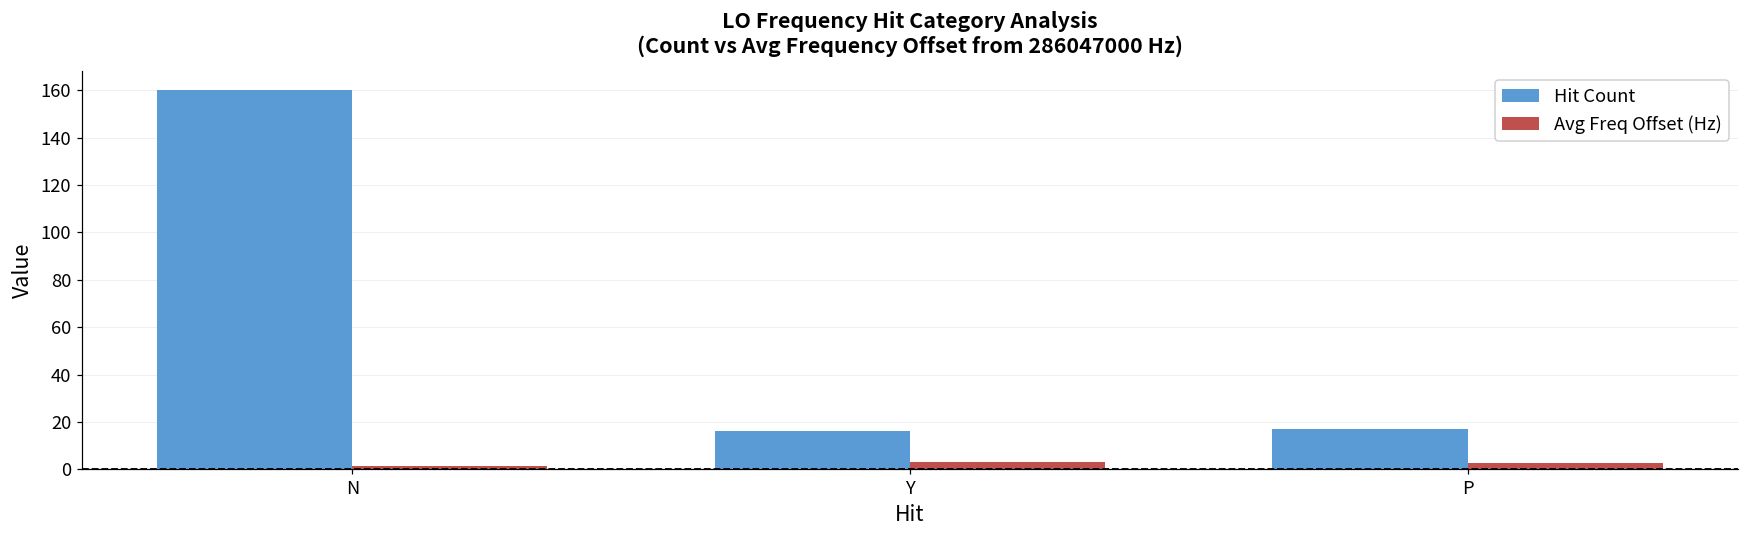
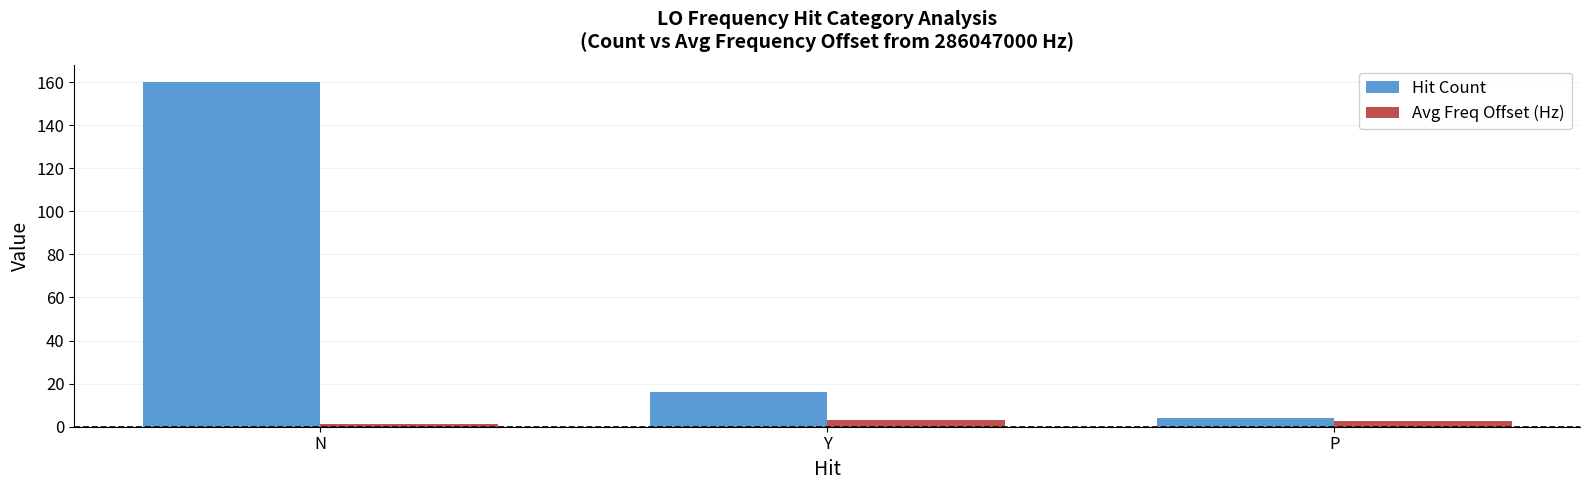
  {
    "Hit Count": {
      "N": 160,
      "Y": 16,
-     "P": 17
+     "P": 4
    },
    "Avg Freq Offset (Hz)": {
      "N": 1,
      "Y": 3,
      "P": 3
    }
  }
